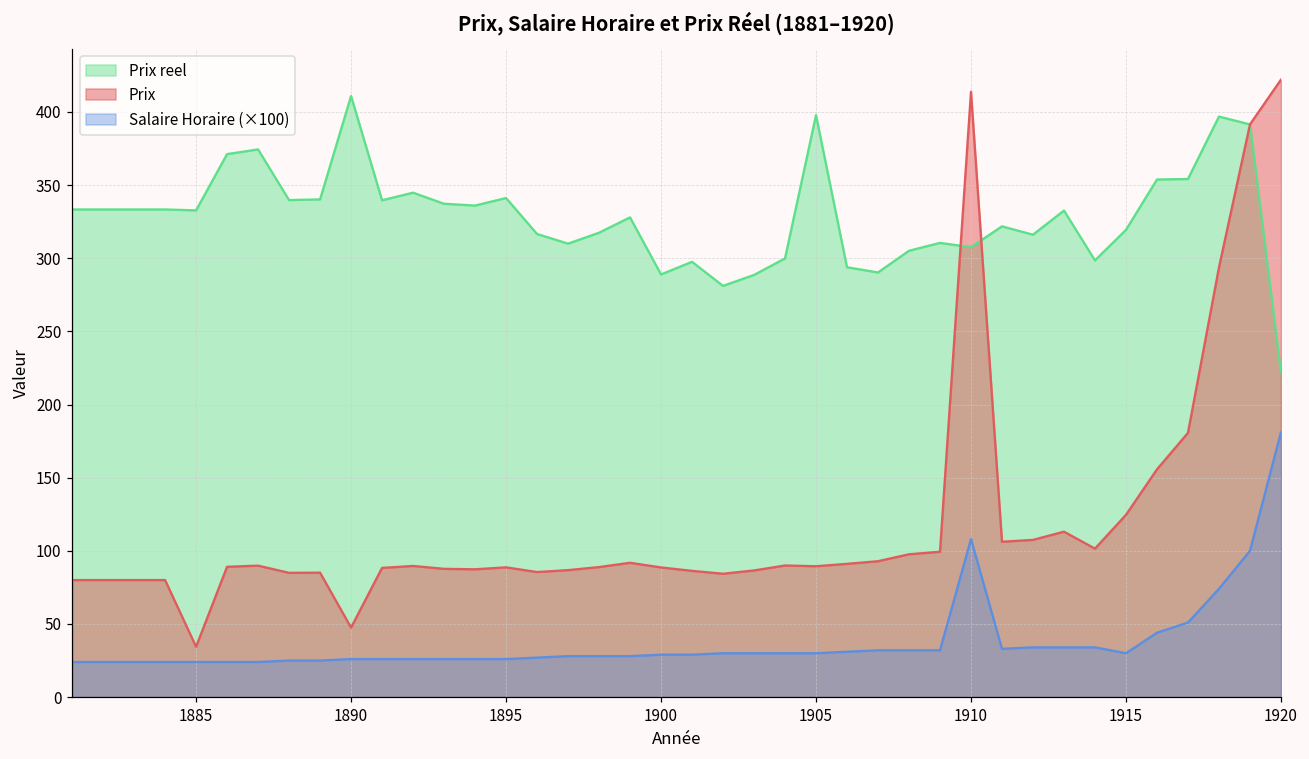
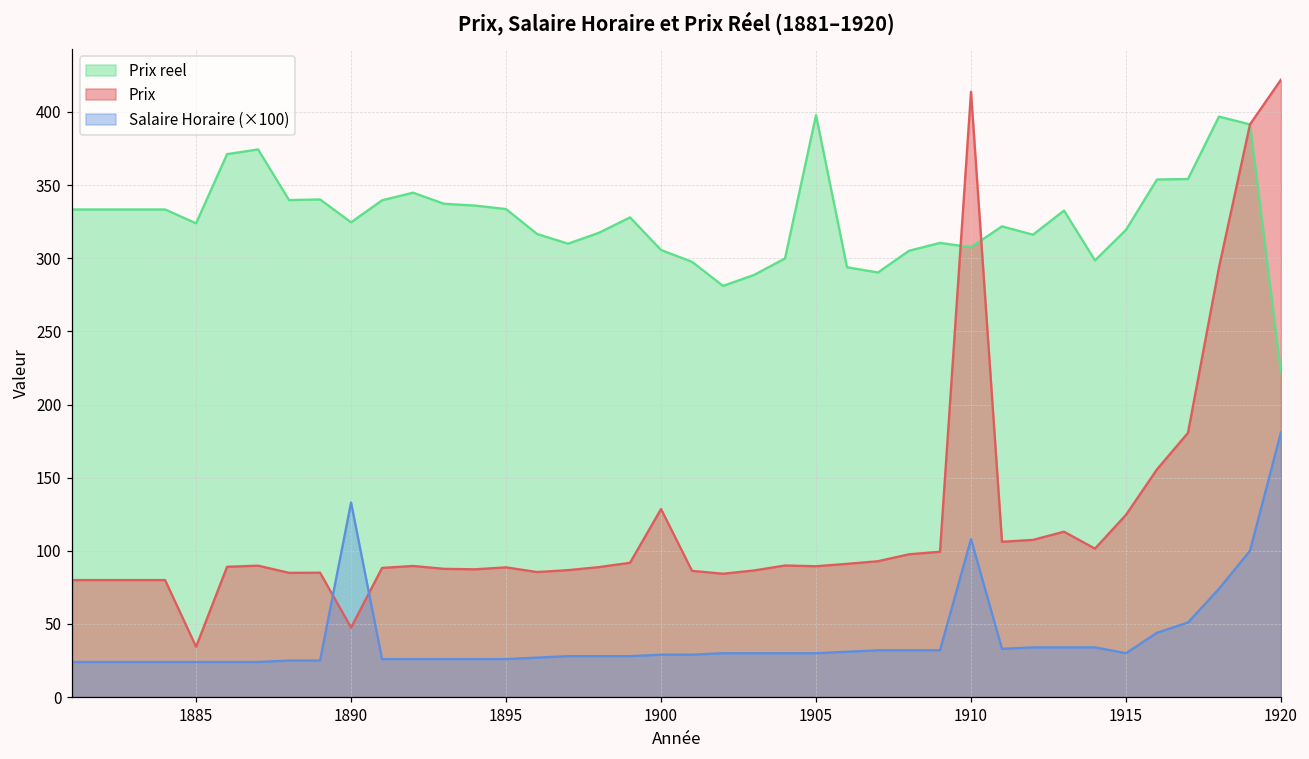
  {
    "Prix reel": {
-     "1885": 333,
-     "1890": 411,
-     "1895": 341,
-     "1900": 289,
+     "1885": 324,
+     "1890": 325,
+     "1895": 334,
+     "1900": 306,
      "1905": 398,
      "1910": 308,
      "1915": 319,
      "1920": 222
    },
    "Prix": {
      "1885": 34,
      "1890": 48,
      "1895": 89,
-     "1900": 89,
+     "1900": 129,
      "1905": 89,
      "1910": 414,
      "1915": 125,
      "1920": 422
    },
    "Salaire Horaire (×100)": {
      "1885": 24,
-     "1890": 26,
+     "1890": 133,
      "1895": 26,
      "1900": 29,
      "1905": 30,
      "1910": 108,
      "1915": 30,
      "1920": 181
    }
  }
